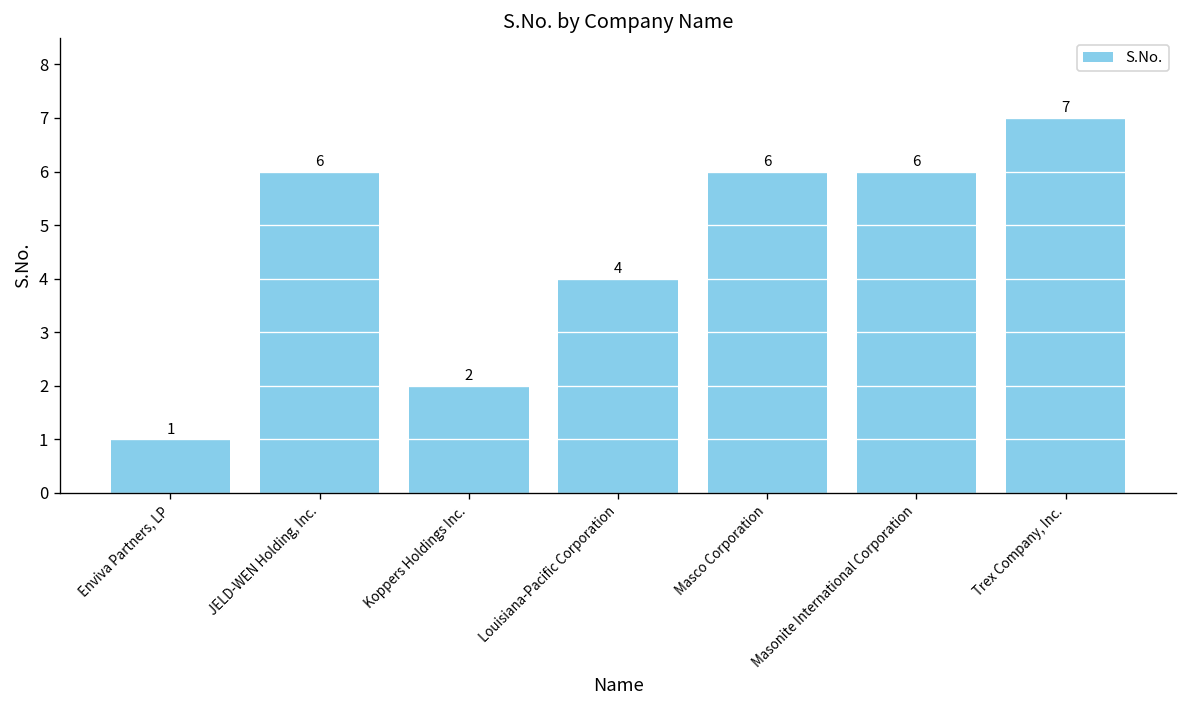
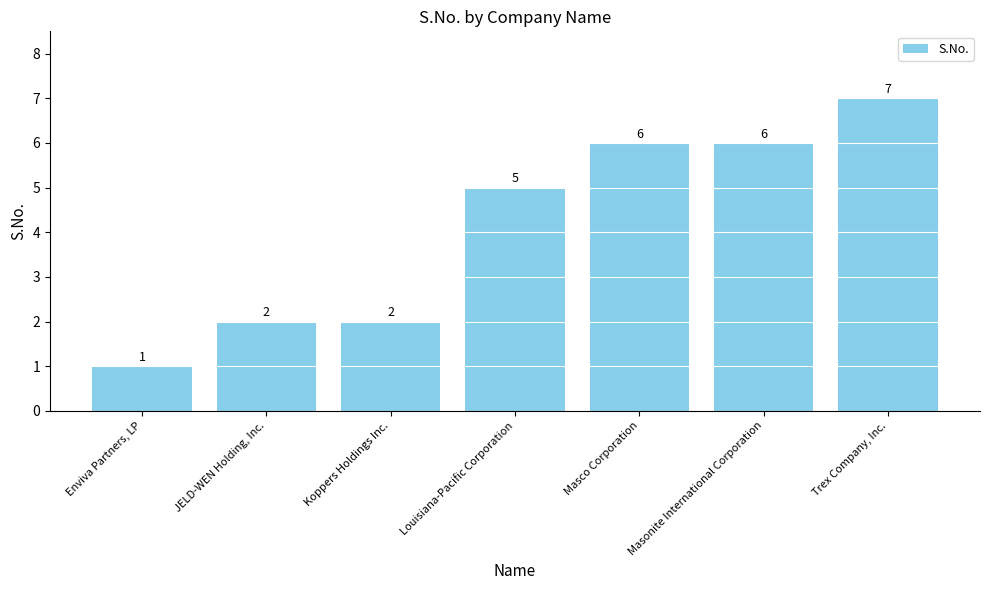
  {
    "Enviva Partners, LP": 1,
-   "JELD-WEN Holding, Inc.": 6,
+   "JELD-WEN Holding, Inc.": 2,
    "Koppers Holdings Inc.": 2,
-   "Louisiana-Pacific Corporation": 4,
+   "Louisiana-Pacific Corporation": 5,
    "Masco Corporation": 6,
    "Masonite International Corporation": 6,
    "Trex Company, Inc.": 7
  }
